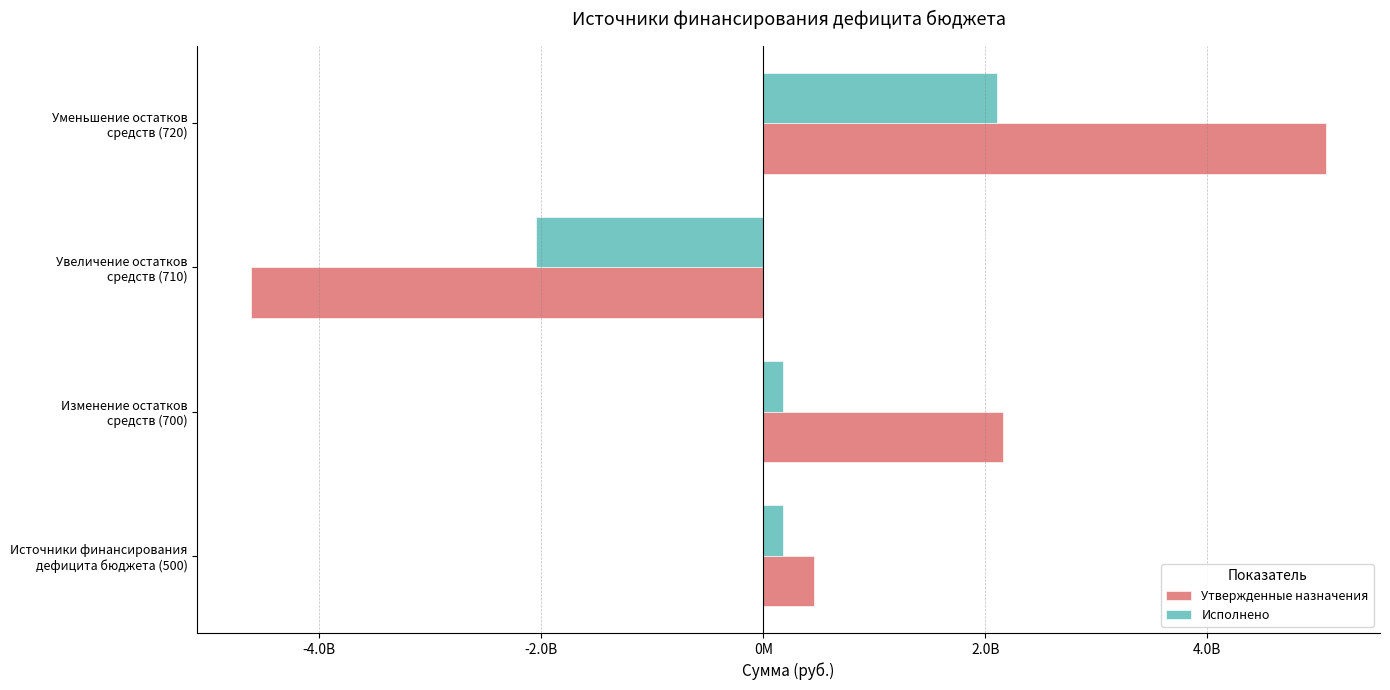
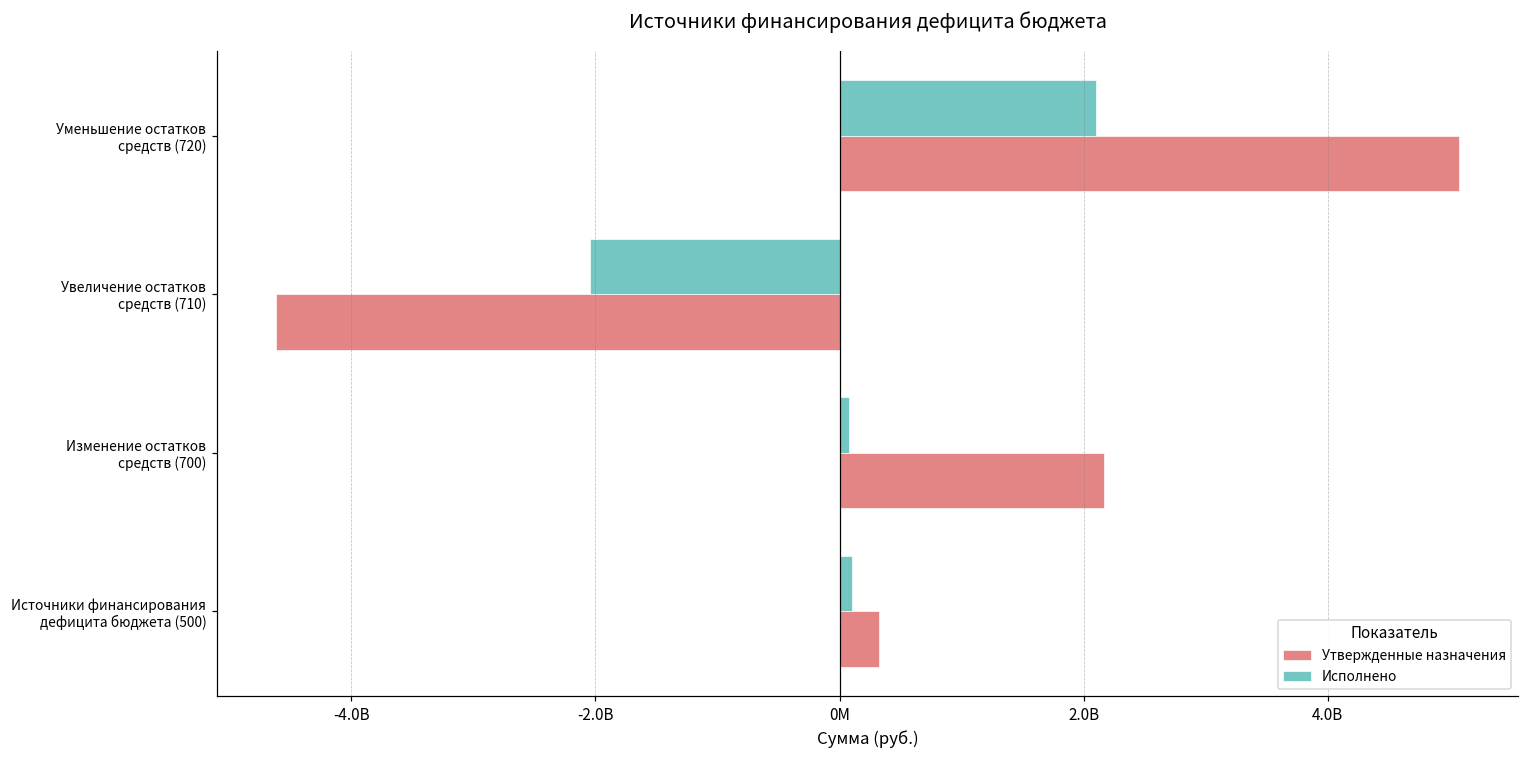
  {
    "Утвержденные назначения": {
      "Уменьшение остатков средств (720)": 5070000000,
      "Увеличение остатков средств (710)": -4620000000,
      "Изменение остатков средств (700)": 2160000000,
-     "Источники финансирования дефицита бюджета (500)": 460000000
+     "Источники финансирования дефицита бюджета (500)": 320000000
    },
    "Исполнено": {
      "Уменьшение остатков средств (720)": 2100000000,
      "Увеличение остатков средств (710)": -2050000000,
-     "Изменение остатков средств (700)": 180000000,
-     "Источники финансирования дефицита бюджета (500)": 180000000
+     "Изменение остатков средств (700)": 80000000,
+     "Источники финансирования дефицита бюджета (500)": 100000000
    }
  }
